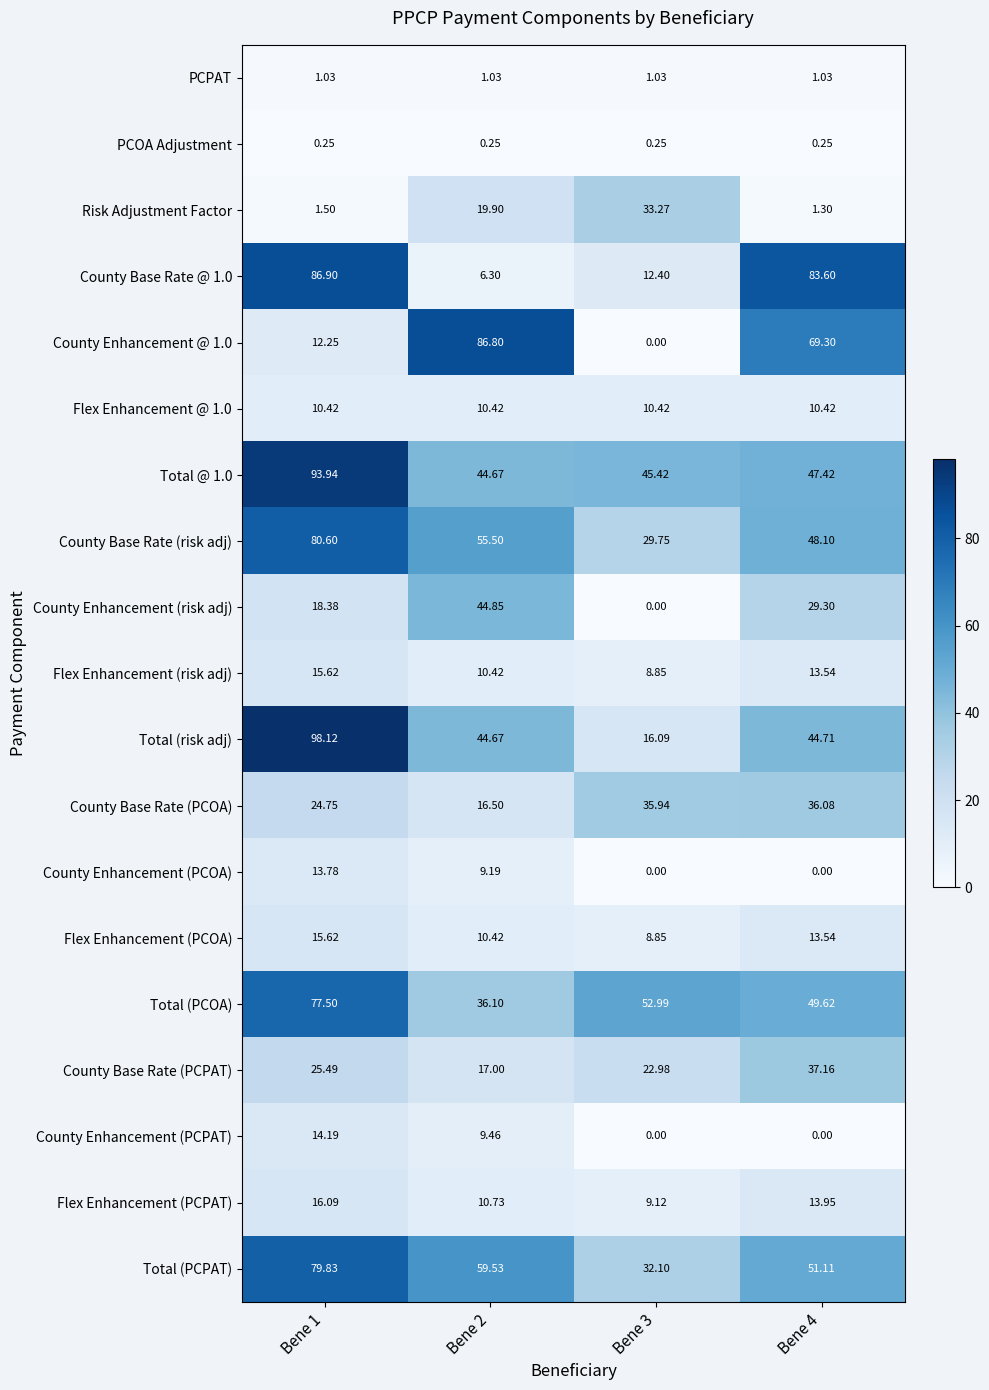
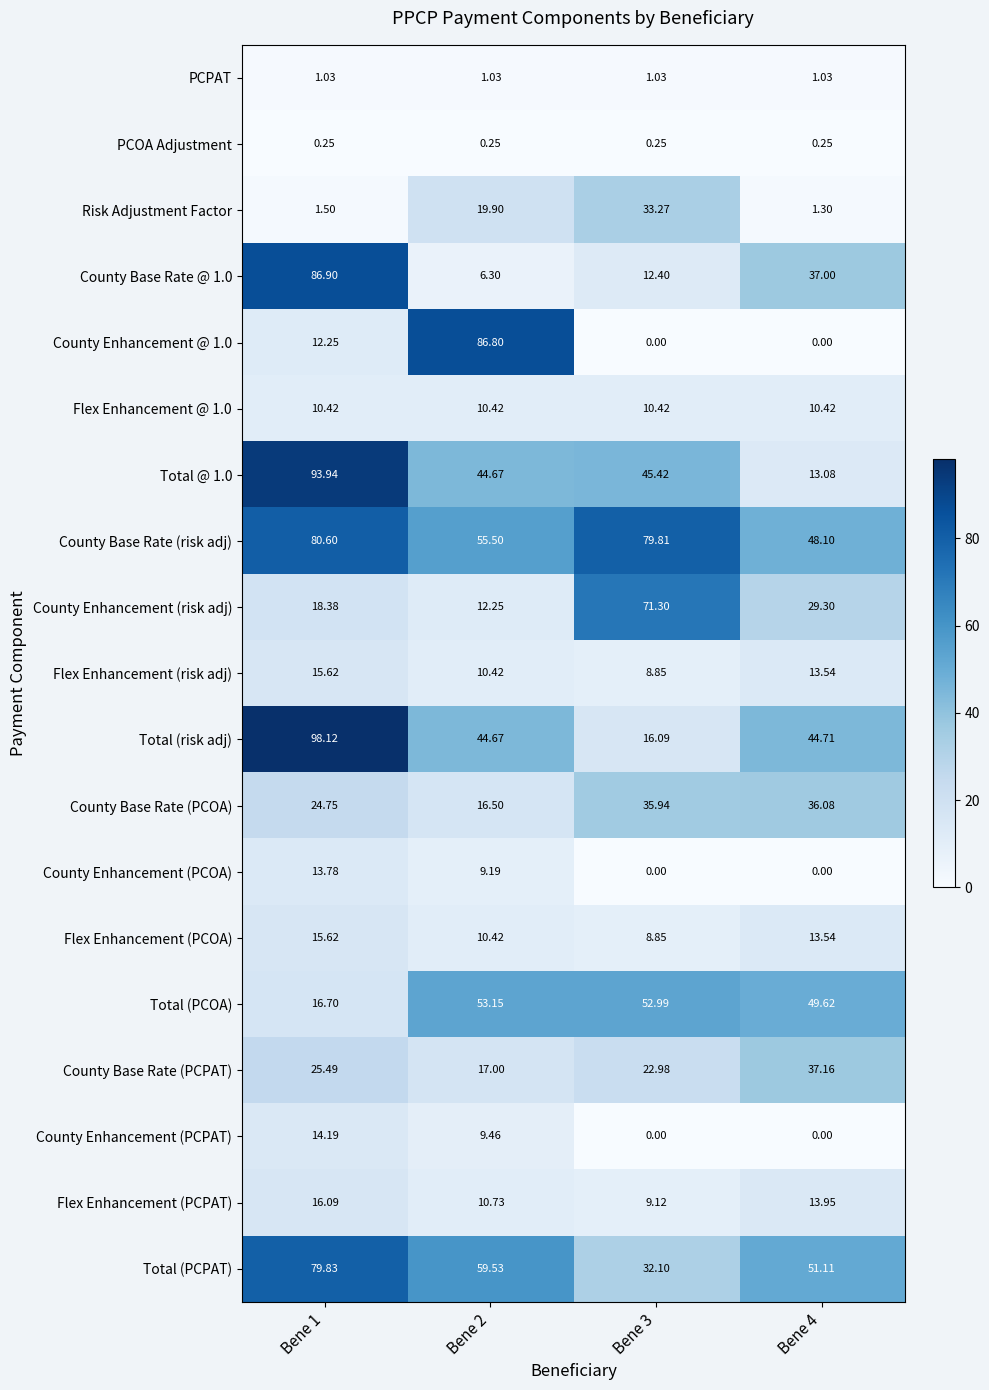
  {
    "PCPAT": {
      "Bene 1": 1.03,
      "Bene 2": 1.03,
      "Bene 3": 1.03,
      "Bene 4": 1.03
    },
    "PCOA Adjustment": {
      "Bene 1": 0.25,
      "Bene 2": 0.25,
      "Bene 3": 0.25,
      "Bene 4": 0.25
    },
    "Risk Adjustment Factor": {
      "Bene 1": 1.50,
      "Bene 2": 19.90,
      "Bene 3": 33.27,
      "Bene 4": 1.30
    },
    "County Base Rate @ 1.0": {
      "Bene 1": 86.90,
      "Bene 2": 6.30,
      "Bene 3": 12.40,
-     "Bene 4": 83.60
+     "Bene 4": 37.00
    },
    "County Enhancement @ 1.0": {
      "Bene 1": 12.25,
      "Bene 2": 86.80,
      "Bene 3": 0.00,
-     "Bene 4": 69.30
+     "Bene 4": 0.00
    },
    "Flex Enhancement @ 1.0": {
      "Bene 1": 10.42,
      "Bene 2": 10.42,
      "Bene 3": 10.42,
      "Bene 4": 10.42
    },
    "Total @ 1.0": {
      "Bene 1": 93.94,
      "Bene 2": 44.67,
      "Bene 3": 45.42,
-     "Bene 4": 47.42
+     "Bene 4": 13.08
    },
    "County Base Rate (risk adj)": {
      "Bene 1": 80.60,
      "Bene 2": 55.50,
-     "Bene 3": 29.75,
+     "Bene 3": 79.81,
      "Bene 4": 48.10
    },
    "County Enhancement (risk adj)": {
      "Bene 1": 18.38,
-     "Bene 2": 44.85,
-     "Bene 3": 0.00,
+     "Bene 2": 12.25,
+     "Bene 3": 71.30,
      "Bene 4": 29.30
    },
    "Flex Enhancement (risk adj)": {
      "Bene 1": 15.62,
      "Bene 2": 10.42,
      "Bene 3": 8.85,
      "Bene 4": 13.54
    },
    "Total (risk adj)": {
      "Bene 1": 98.12,
      "Bene 2": 44.67,
      "Bene 3": 16.09,
      "Bene 4": 44.71
    },
    "County Base Rate (PCOA)": {
      "Bene 1": 24.75,
      "Bene 2": 16.50,
      "Bene 3": 35.94,
      "Bene 4": 36.08
    },
    "County Enhancement (PCOA)": {
      "Bene 1": 13.78,
      "Bene 2": 9.19,
      "Bene 3": 0.00,
      "Bene 4": 0.00
    },
    "Flex Enhancement (PCOA)": {
      "Bene 1": 15.62,
      "Bene 2": 10.42,
      "Bene 3": 8.85,
      "Bene 4": 13.54
    },
    "Total (PCOA)": {
-     "Bene 1": 77.50,
-     "Bene 2": 36.10,
+     "Bene 1": 16.70,
+     "Bene 2": 53.15,
      "Bene 3": 52.99,
      "Bene 4": 49.62
    },
    "County Base Rate (PCPAT)": {
      "Bene 1": 25.49,
      "Bene 2": 17.00,
      "Bene 3": 22.98,
      "Bene 4": 37.16
    },
    "County Enhancement (PCPAT)": {
      "Bene 1": 14.19,
      "Bene 2": 9.46,
      "Bene 3": 0.00,
      "Bene 4": 0.00
    },
    "Flex Enhancement (PCPAT)": {
      "Bene 1": 16.09,
      "Bene 2": 10.73,
      "Bene 3": 9.12,
      "Bene 4": 13.95
    },
    "Total (PCPAT)": {
      "Bene 1": 79.83,
      "Bene 2": 59.53,
      "Bene 3": 32.10,
      "Bene 4": 51.11
    }
  }
